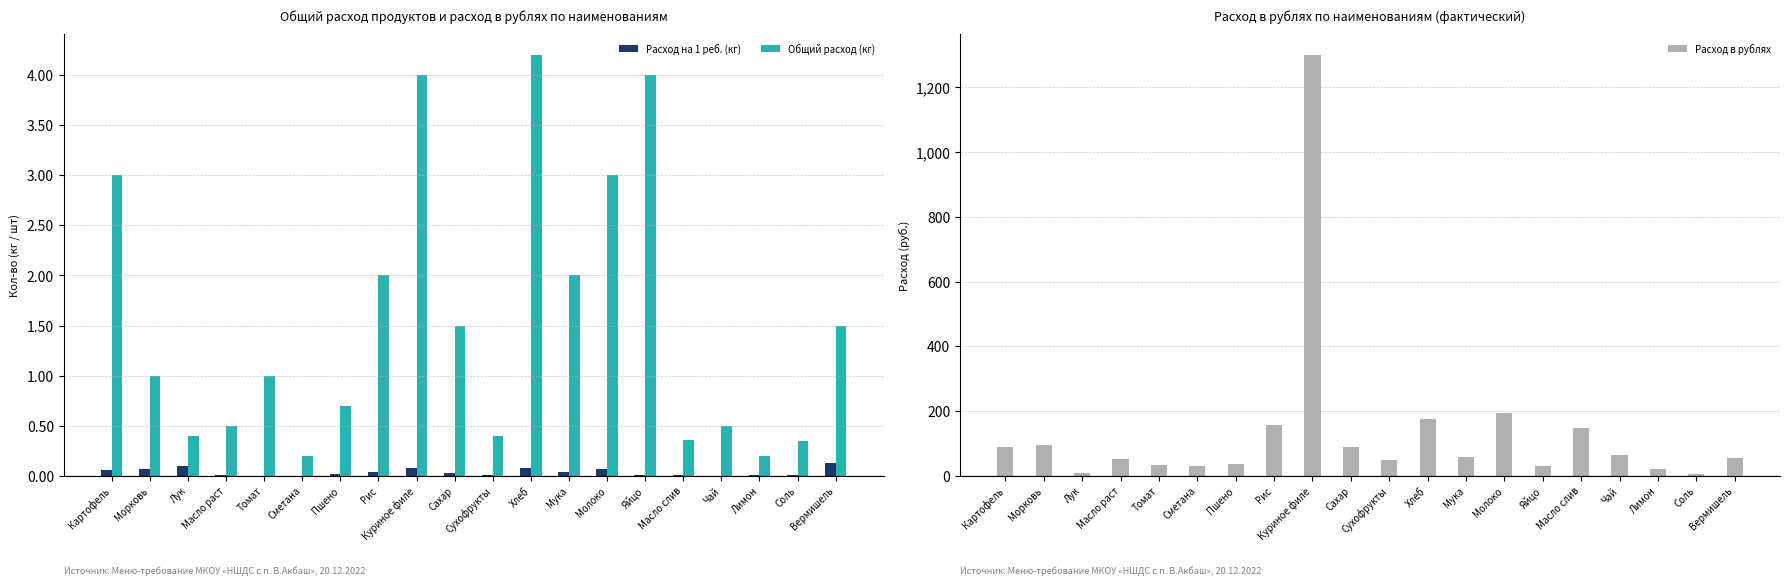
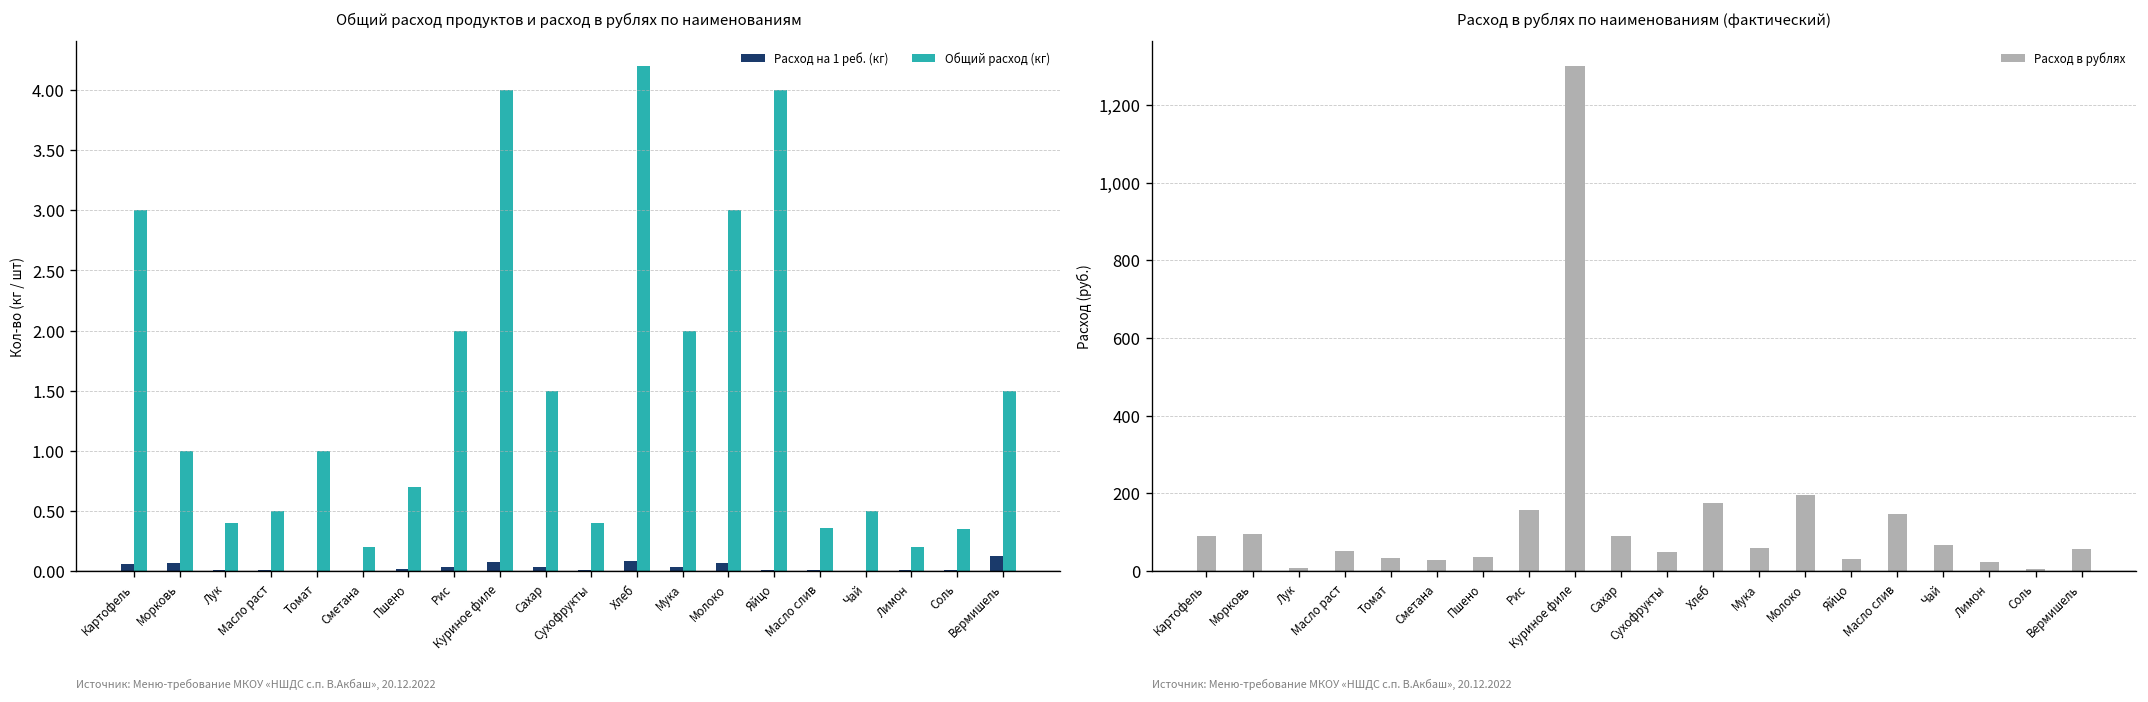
  {
    "Общий расход продуктов и расход в рублях по наименованиям": {
      "Расход на 1 реб. (кг)": {
        "Картофель": "0.06",
        "Морковь": "0.07",
-       "Лук": "0.10",
+       "Лук": "0.01",
        "Рис": "0.04",
        "Куриное филе": "0.07",
        "Сахар": "0.03",
        "Хлеб": "0.08",
        "Мука": "0.04",
        "Молоко": "0.07",
        "Вермишель": "0.12"
      },
      "Общий расход (кг)": {
        "Картофель": "3.00",
        "Морковь": "1.00",
        "Лук": "0.40",
        "Масло раст": "0.50",
        "Томат": "1.00",
        "Сметана": "0.20",
        "Пшено": "0.70",
        "Рис": "2.00",
        "Куриное филе": "4.00",
        "Сахар": "1.50",
        "Сухофрукты": "0.40",
        "Хлеб": "4.20",
        "Мука": "2.00",
        "Молоко": "3.00",
        "Яйцо": "4.00",
        "Масло слив": "0.36",
        "Чай": "0.50",
        "Лимон": "0.20",
        "Соль": "0.35",
        "Вермишель": "1.50"
      }
    },
    "Расход в рублях по наименованиям (фактический)": {
      "Картофель": "90",
      "Морковь": "100",
      "Масло раст": "50",
      "Томат": "30",
      "Сметана": "30",
      "Пшено": "40",
      "Рис": "160",
      "Куриное филе": "1,300",
      "Сахар": "90",
      "Сухофрукты": "50",
      "Хлеб": "180",
      "Мука": "60",
      "Молоко": "200",
      "Яйцо": "30",
      "Масло слив": "150",
      "Чай": "70",
      "Лимон": "20",
      "Вермишель": "60"
    }
  }
